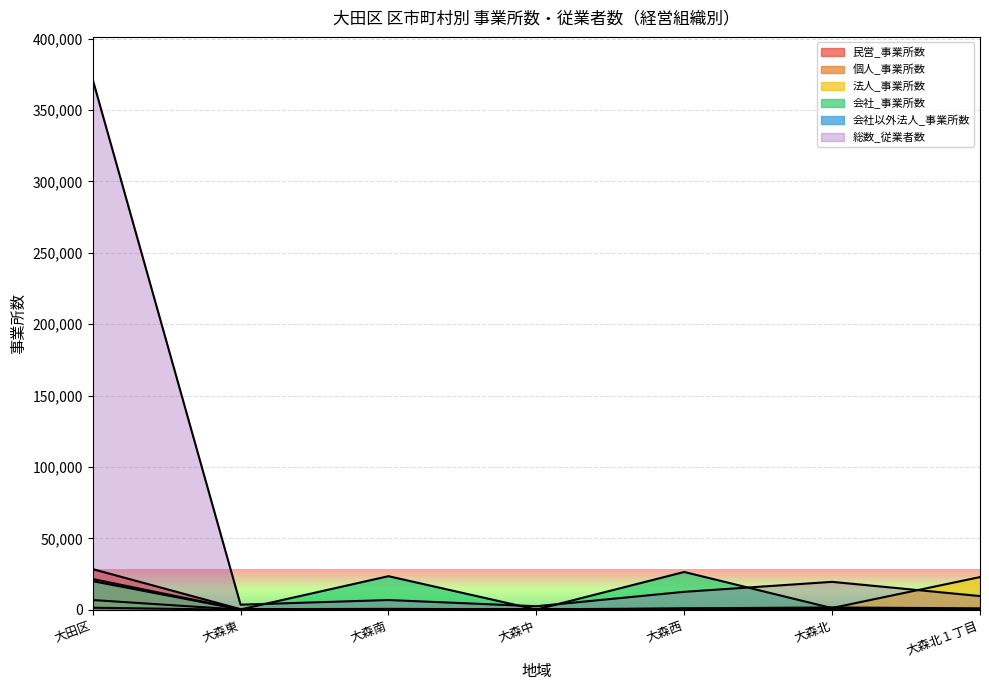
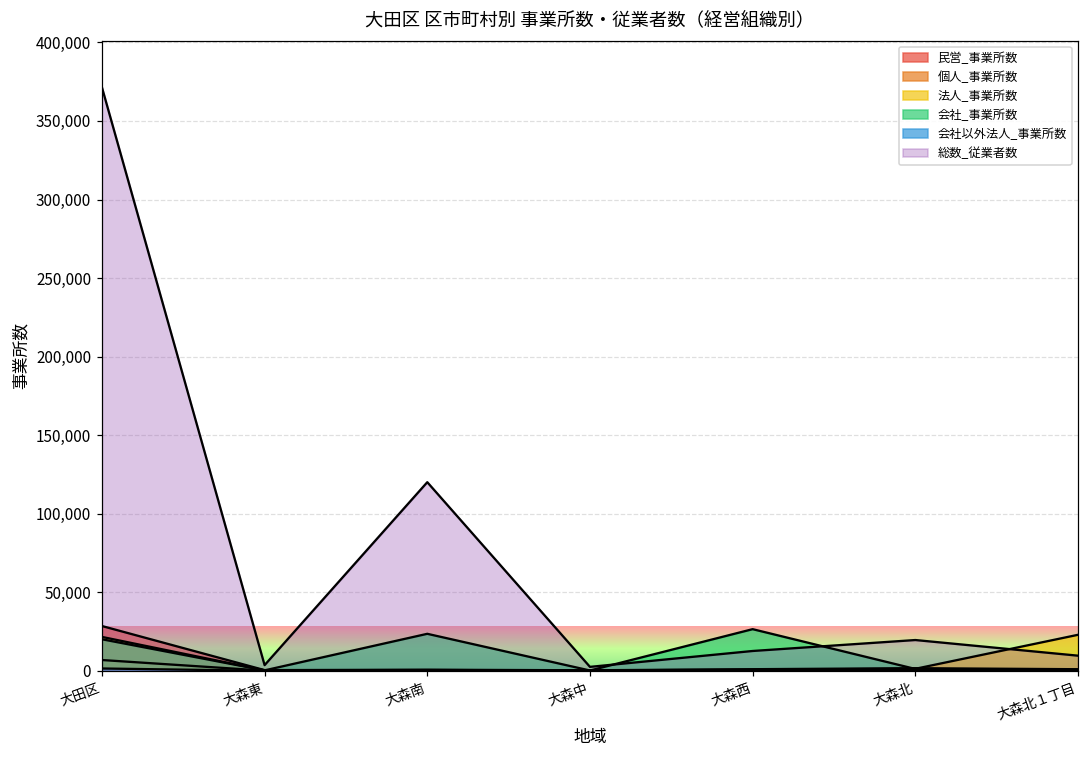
  {
    "法人_事業所数": {
      "大森北１丁目": "23,000"
    },
    "会社_事業所数": {
      "大森南": "24,000",
      "大森西": "27,000"
    },
    "会社以外法人_事業所数": {
      "大田区": "1,000"
    },
    "総数_従業者数": {
      "大田区": "371,000",
      "大森東": "4,000",
-     "大森南": "7,000",
+     "大森南": "120,000",
      "大森中": "3,000",
      "大森西": "13,000",
      "大森北": "20,000",
      "大森北１丁目": "10,000"
    }
  }
